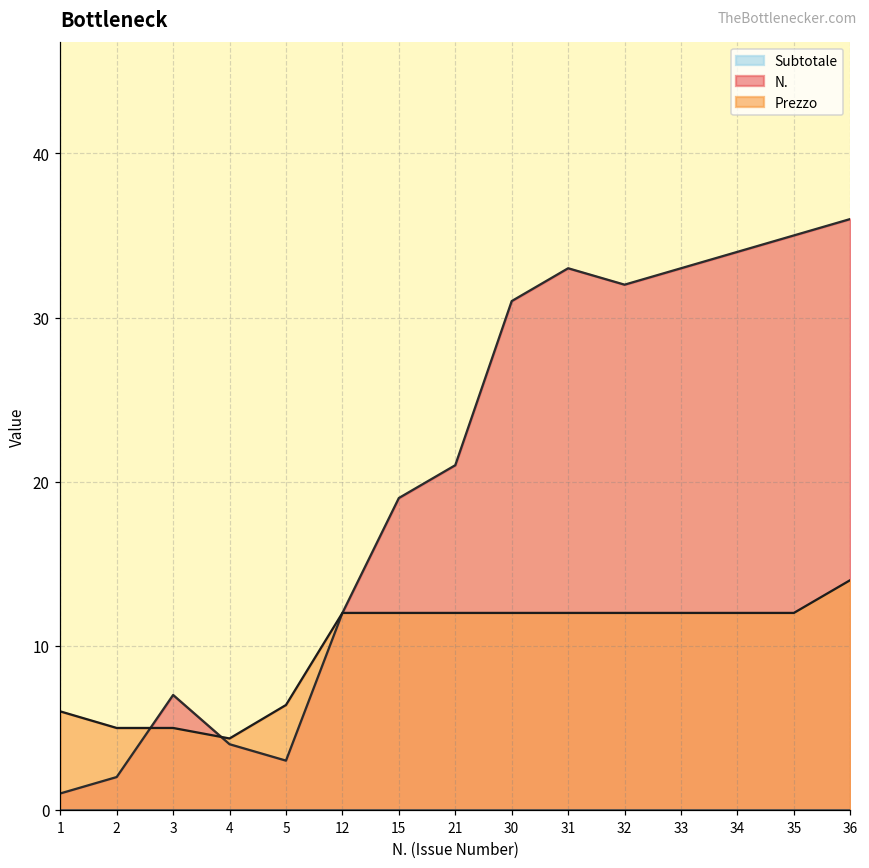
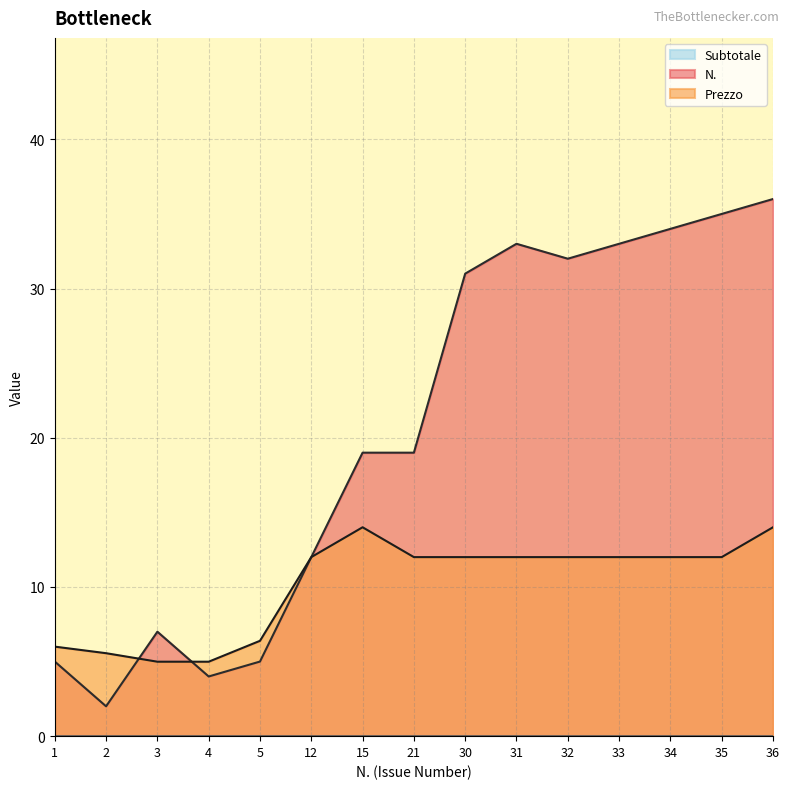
  {
    "Subtotale": {
      "1": 0.0,
      "2": 0.0,
      "3": 0.0,
      "4": 0.0,
      "5": 0.0,
      "12": 0.0,
      "15": 0.0,
      "21": 0.0,
      "30": 0.0,
      "31": 0.0,
      "32": 0.0,
      "33": 0.0,
      "34": 0.0,
      "35": 0.0,
      "36": 0.0
    },
    "N.": {
-     "1": 1,
+     "1": 5,
      "2": 2,
      "3": 7,
      "4": 4,
-     "5": 3,
+     "5": 5,
      "15": 19,
-     "21": 21,
+     "21": 19,
      "30": 31,
      "31": 33,
      "32": 32,
      "33": 33,
      "34": 34,
      "35": 35,
      "36": 36
    },
    "Prezzo": {
      "1": 6.0,
-     "2": 5.0,
+     "2": 5.6,
      "3": 5.0,
-     "4": 4.4,
+     "4": 5.0,
      "5": 6.4,
-     "15": 12,
+     "15": 14,
      "21": 12.0,
      "30": 12.0,
      "31": 12.0,
      "32": 12.0,
      "33": 12.0,
      "34": 12.0,
      "35": 12.0,
      "36": 14.0
    }
  }
